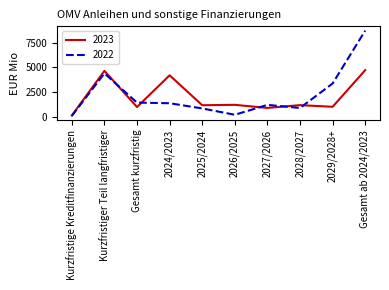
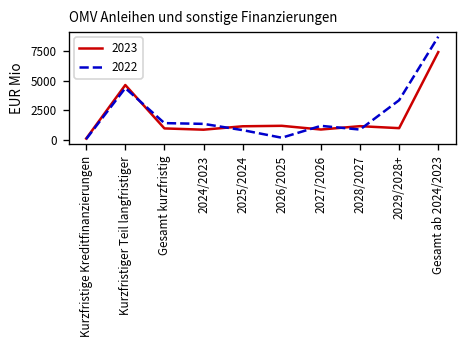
  {
    "2023": {
      "Kurzfristiger Teil langfristiger": 5000,
      "Gesamt kurzfristig": 1000,
-     "2024/2023": 4000,
+     "2024/2023": 1000,
      "2025/2024": 1000,
      "2026/2025": 1000,
      "2027/2026": 1000,
      "2028/2027": 1000,
      "2029/2028+": 1000,
-     "Gesamt ab 2024/2023": 5000
+     "Gesamt ab 2024/2023": 7000
    },
    "2022": {
      "Kurzfristiger Teil langfristiger": 4000,
      "Gesamt kurzfristig": 1000,
      "2024/2023": 1000,
      "2025/2024": 1000,
      "2026/2025": 0,
      "2027/2026": 1000,
      "2028/2027": 1000,
      "2029/2028+": 3000,
      "Gesamt ab 2024/2023": 9000
    }
  }
